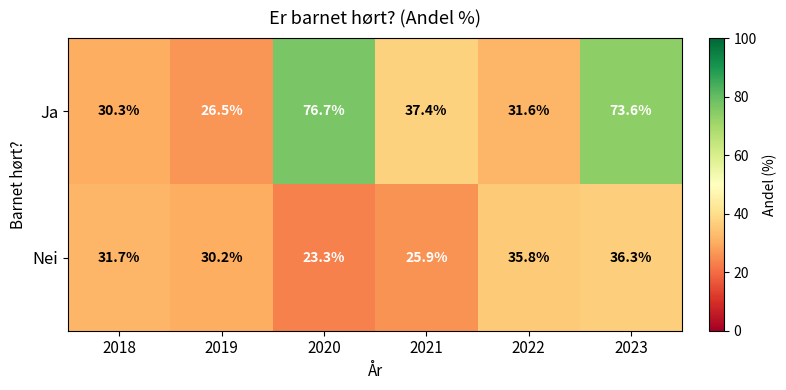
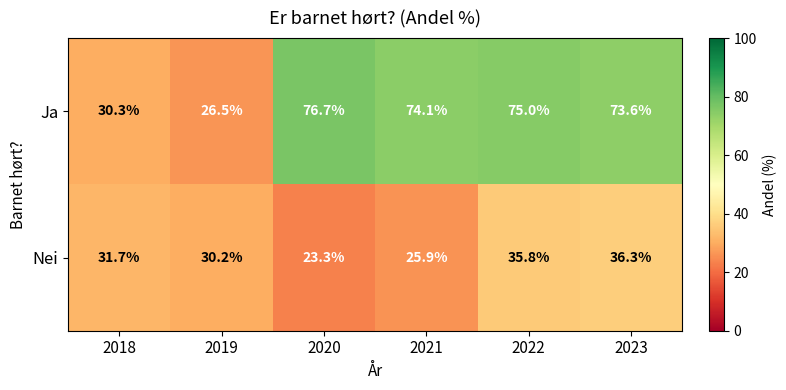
  {
    "Ja": {
      "2018": "30.3%",
      "2019": "26.5%",
      "2020": "76.7%",
-     "2021": "37.4%",
-     "2022": "31.6%",
+     "2021": "74.1%",
+     "2022": "75.0%",
      "2023": "73.6%"
    },
    "Nei": {
      "2018": "31.7%",
      "2019": "30.2%",
      "2020": "23.3%",
      "2021": "25.9%",
      "2022": "35.8%",
      "2023": "36.3%"
    }
  }
